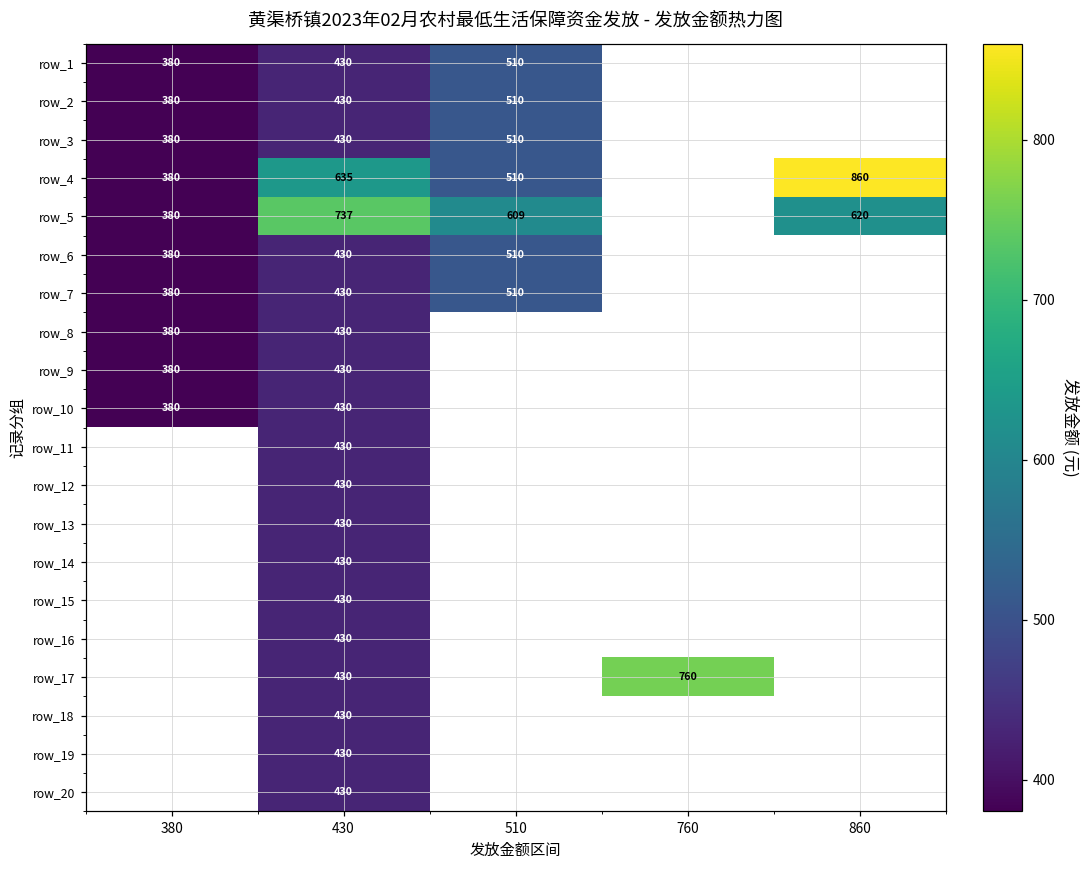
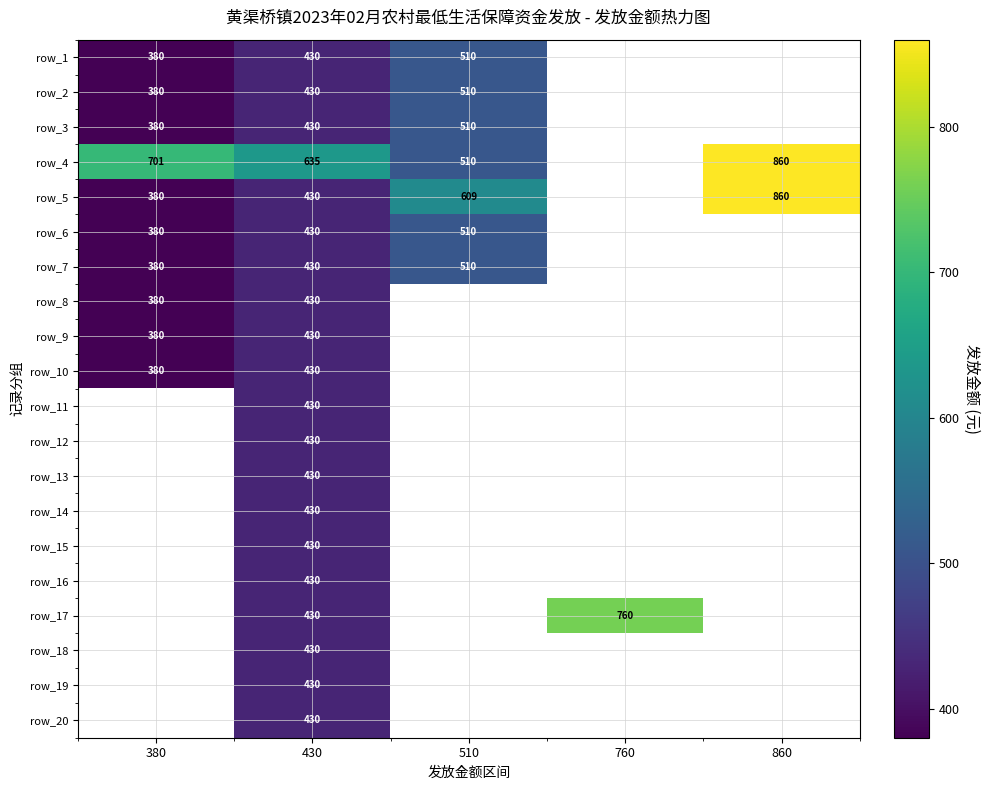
  {
    "row_1": {
      "380": 380,
      "430": 430,
      "510": 510
    },
    "row_2": {
      "380": 380,
      "430": 430,
      "510": 510
    },
    "row_3": {
      "380": 380,
      "430": 430,
      "510": 510
    },
    "row_4": {
-     "380": 380,
+     "380": 701,
      "430": 635,
      "510": 510,
      "860": 860
    },
    "row_5": {
      "380": 380,
-     "430": 737,
+     "430": 430,
      "510": 609,
-     "860": 620
+     "860": 860
    },
    "row_6": {
      "380": 380,
      "430": 430,
      "510": 510
    },
    "row_7": {
      "380": 380,
      "430": 430,
      "510": 510
    },
    "row_8": {
      "380": 380,
      "430": 430
    },
    "row_9": {
      "380": 380,
      "430": 430
    },
    "row_10": {
      "380": 380,
      "430": 430
    },
    "row_11": {
      "430": 430
    },
    "row_12": {
      "430": 430
    },
    "row_13": {
      "430": 430
    },
    "row_14": {
      "430": 430
    },
    "row_15": {
      "430": 430
    },
    "row_16": {
      "430": 430
    },
    "row_17": {
      "430": 430,
      "760": 760
    },
    "row_18": {
      "430": 430
    },
    "row_19": {
      "430": 430
    },
    "row_20": {
      "430": 430
    }
  }
